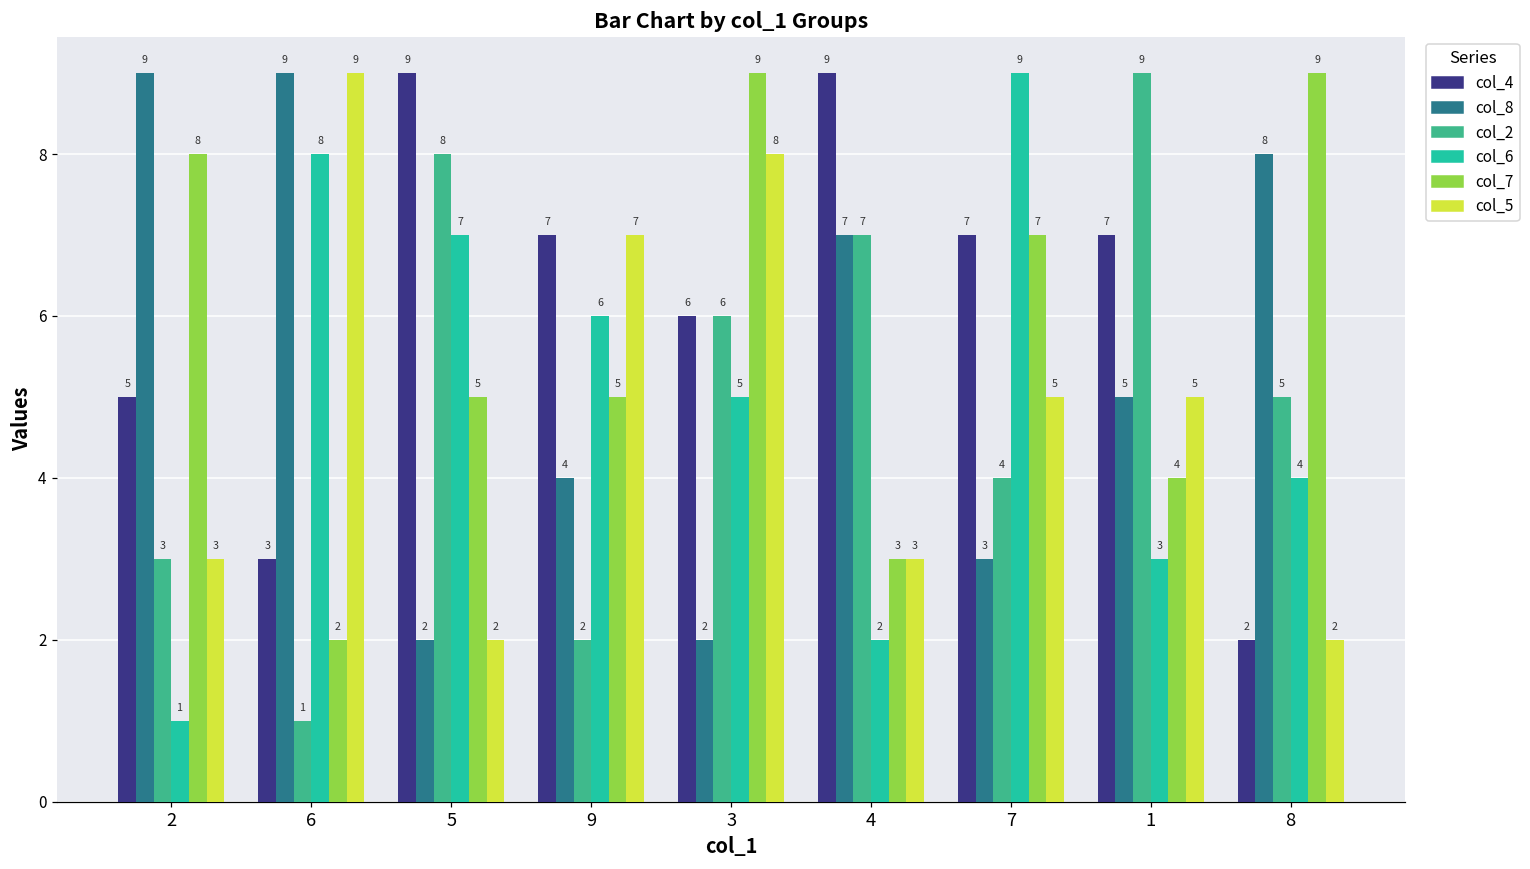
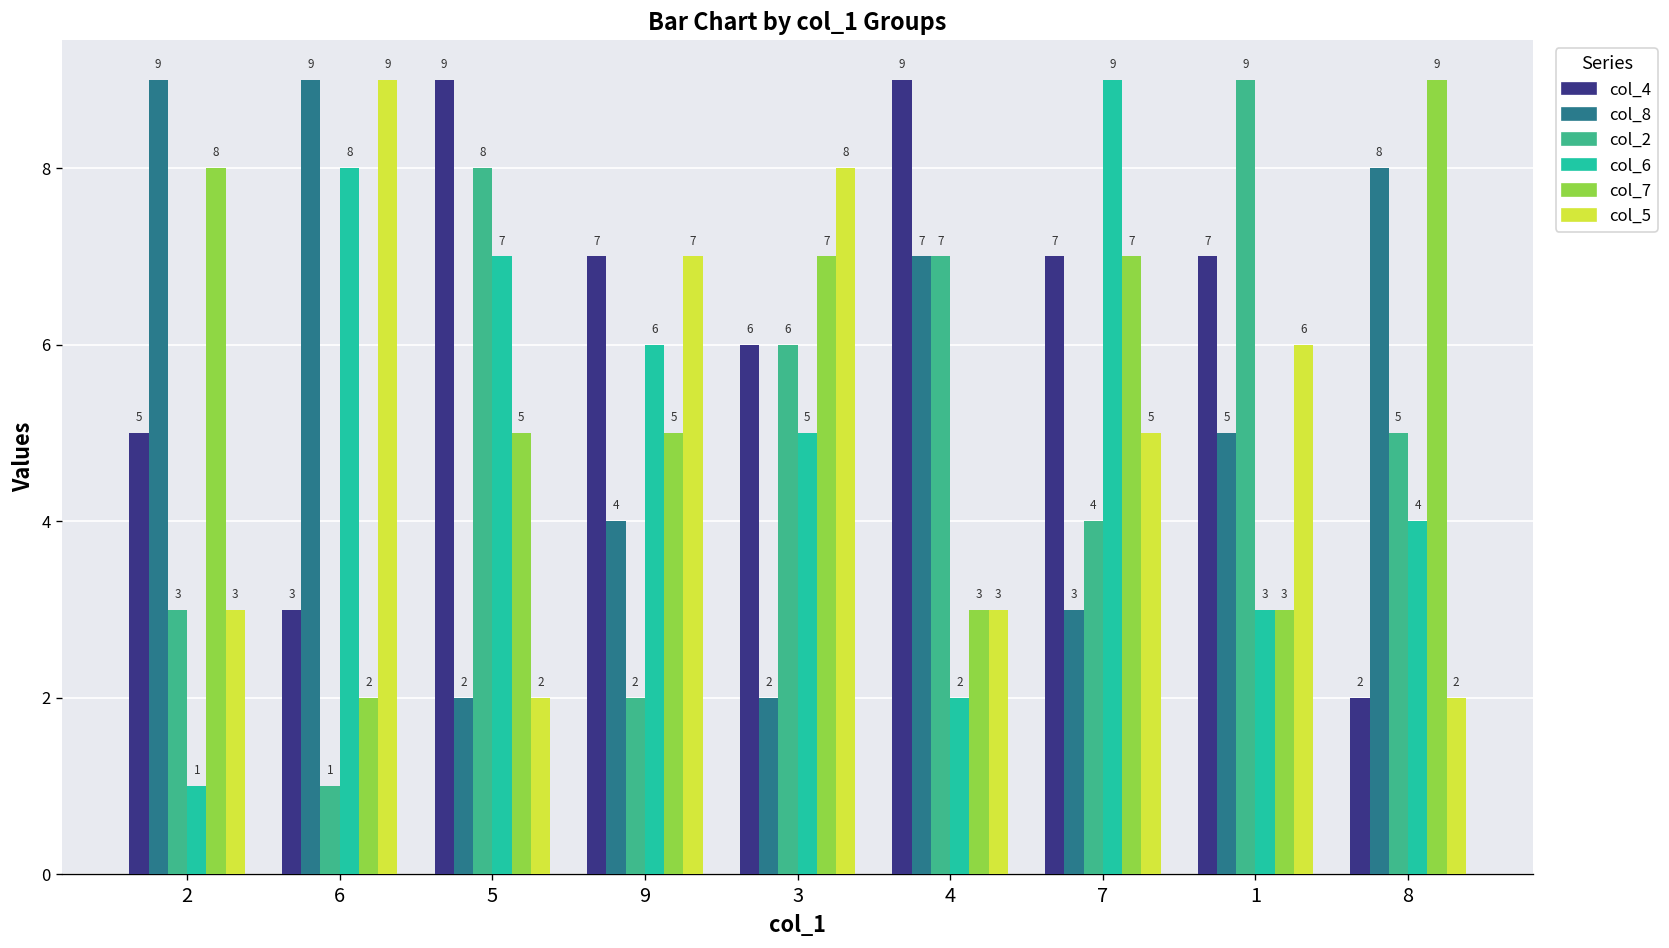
  {
    "col_4": {
      "2": 5,
      "6": 3,
      "5": 9,
      "9": 7,
      "3": 6,
      "4": 9,
      "7": 7,
      "1": 7,
      "8": 2
    },
    "col_8": {
      "2": 9,
      "6": 9,
      "5": 2,
      "9": 4,
      "3": 2,
      "4": 7,
      "7": 3,
      "1": 5,
      "8": 8
    },
    "col_7": {
      "2": 8,
      "6": 2,
      "5": 5,
      "9": 5,
-     "3": 9,
+     "3": 7,
      "4": 3,
      "7": 7,
-     "1": 4,
+     "1": 3,
      "8": 9
    },
    "col_5": {
      "2": 3,
      "6": 9,
      "5": 2,
      "9": 7,
      "3": 8,
      "4": 3,
      "7": 5,
-     "1": 5,
+     "1": 6,
      "8": 2
    }
  }
